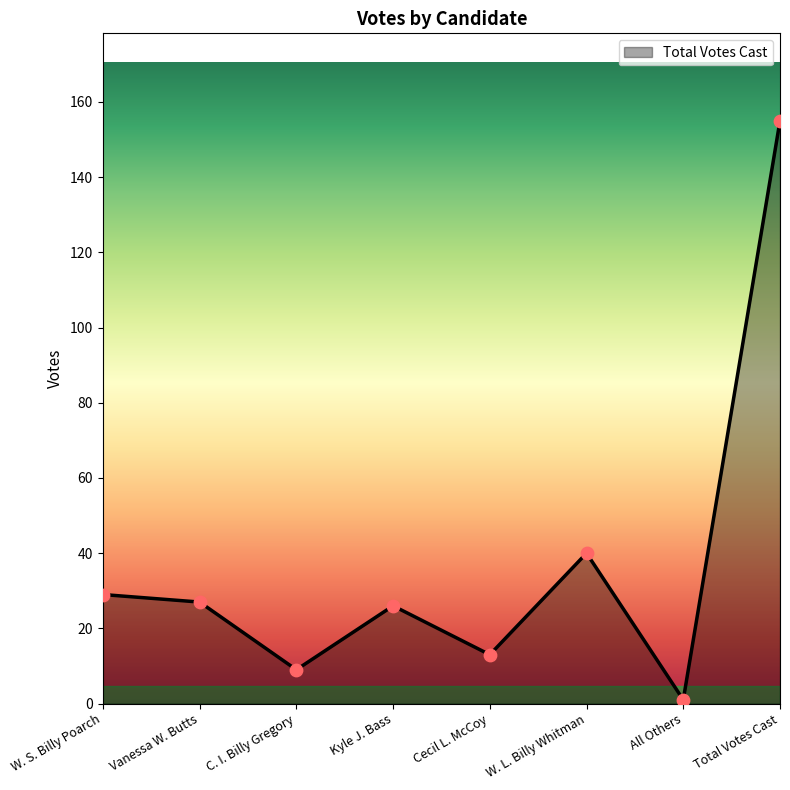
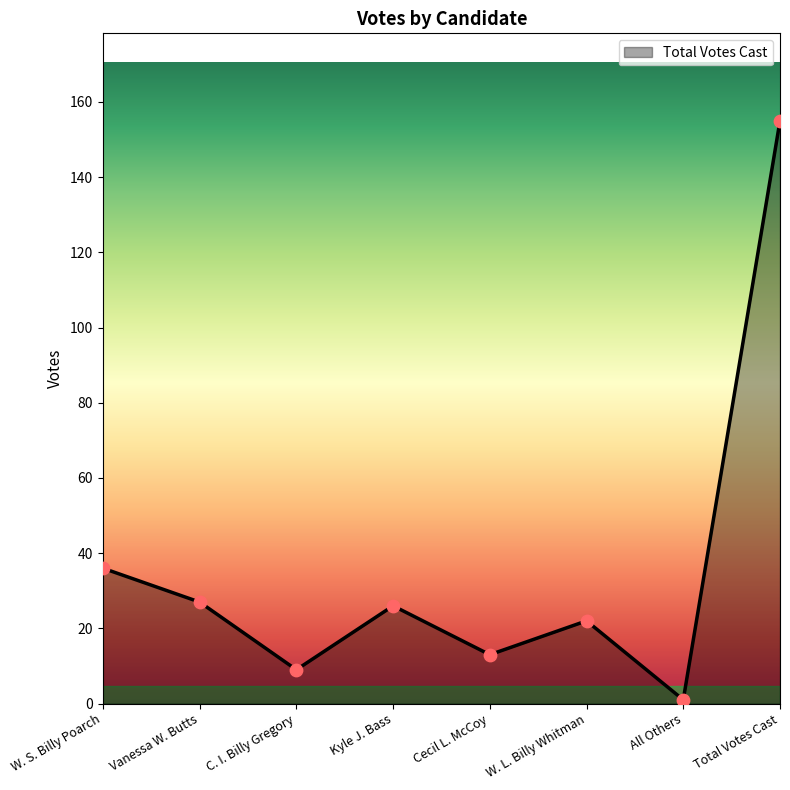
  {
-   "W. S. Billy Poarch": 29,
+   "W. S. Billy Poarch": 36,
    "Vanessa W. Butts": 27,
    "C. I. Billy Gregory": 9,
    "Kyle J. Bass": 26,
    "Cecil L. McCoy": 13,
-   "W. L. Billy Whitman": 40,
+   "W. L. Billy Whitman": 22,
    "Total Votes Cast": 155
  }
